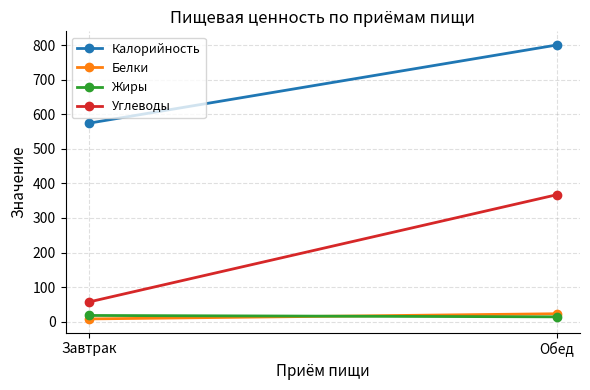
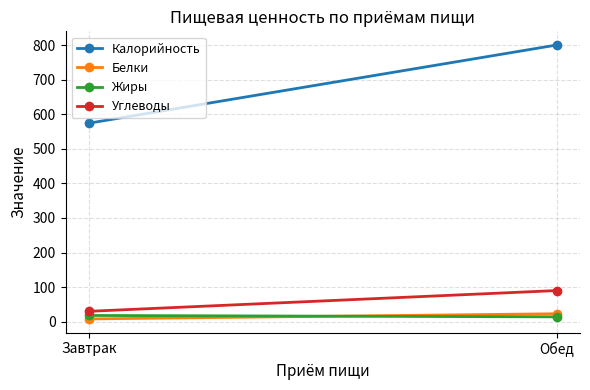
  {
    "Калорийность": {
      "Завтрак": 570,
      "Обед": 800
    },
    "Белки": {
      "Завтрак": 10,
      "Обед": 20
    },
    "Жиры": {
      "Завтрак": 20,
      "Обед": 10
    },
    "Углеводы": {
-     "Завтрак": 60,
-     "Обед": 370
+     "Завтрак": 30,
+     "Обед": 90
    }
  }
